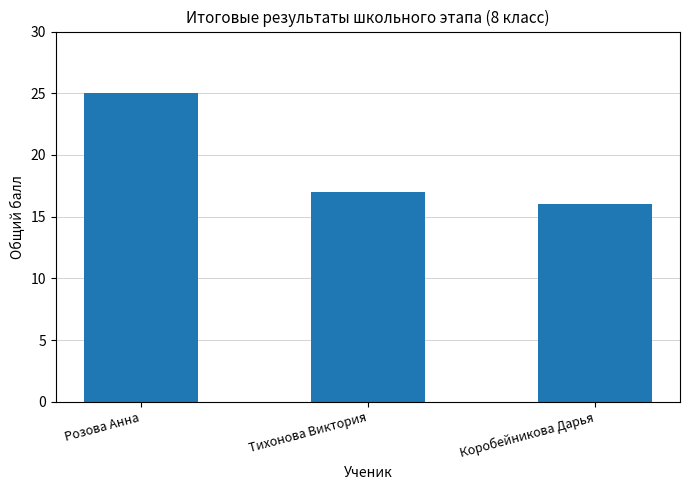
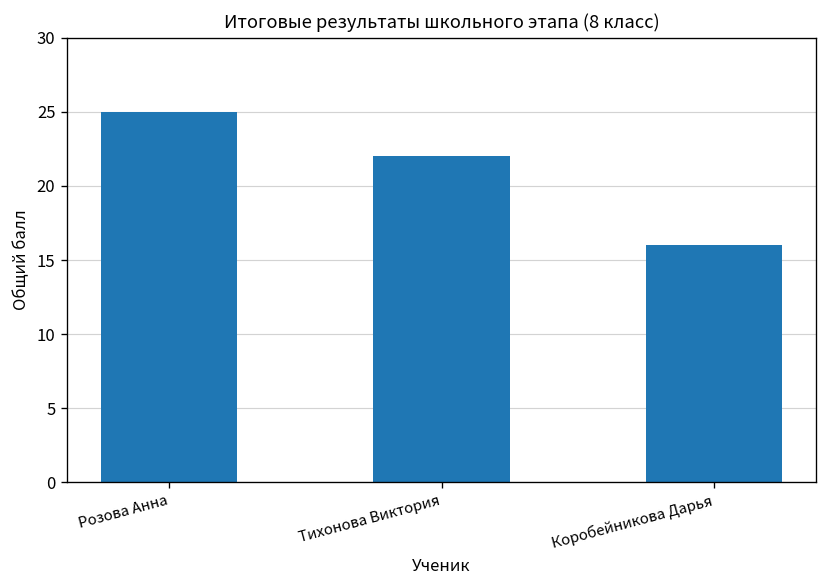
  {
    "Розова Анна": 25,
-   "Тихонова Виктория": 17,
+   "Тихонова Виктория": 22,
    "Коробейникова Дарья": 16
  }
